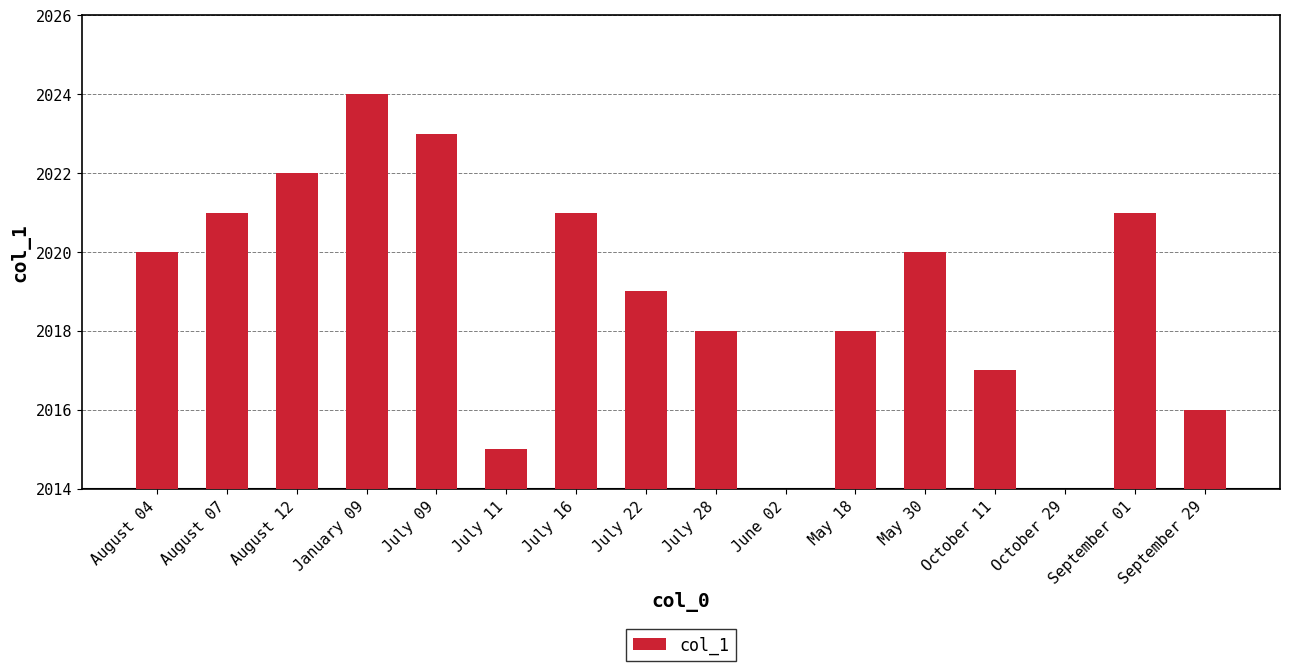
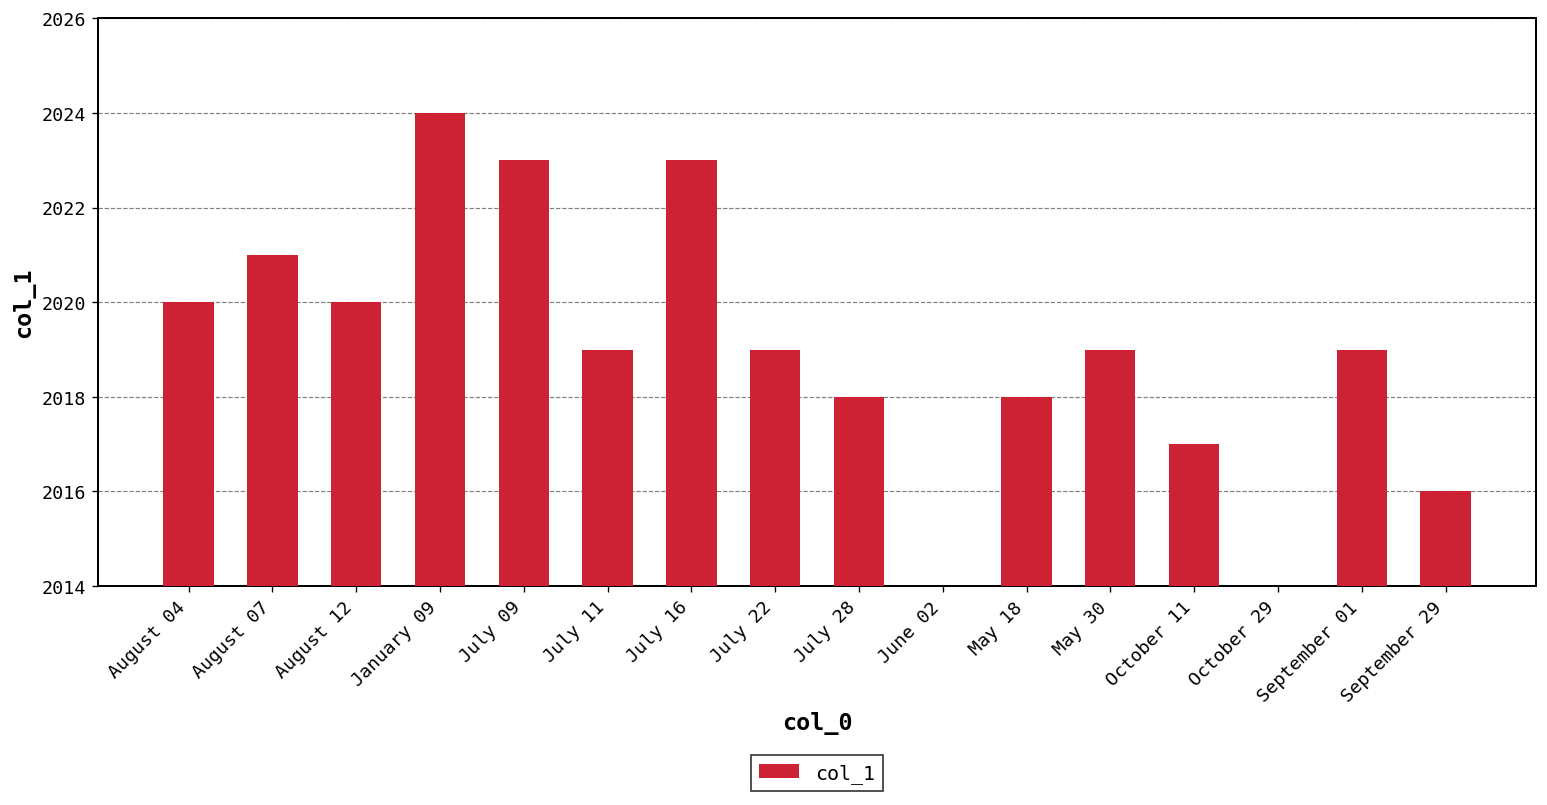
  {
    "August 04": 2020,
    "August 07": 2021,
-   "August 12": 2022,
+   "August 12": 2020,
    "January 09": 2024,
    "July 09": 2023,
-   "July 11": 2015,
-   "July 16": 2021,
+   "July 11": 2019,
+   "July 16": 2023,
    "July 22": 2019,
    "July 28": 2018,
    "June 02": 2014,
    "May 18": 2018,
-   "May 30": 2020,
+   "May 30": 2019,
    "October 11": 2017,
    "October 29": 2014,
-   "September 01": 2021,
+   "September 01": 2019,
    "September 29": 2016
  }
